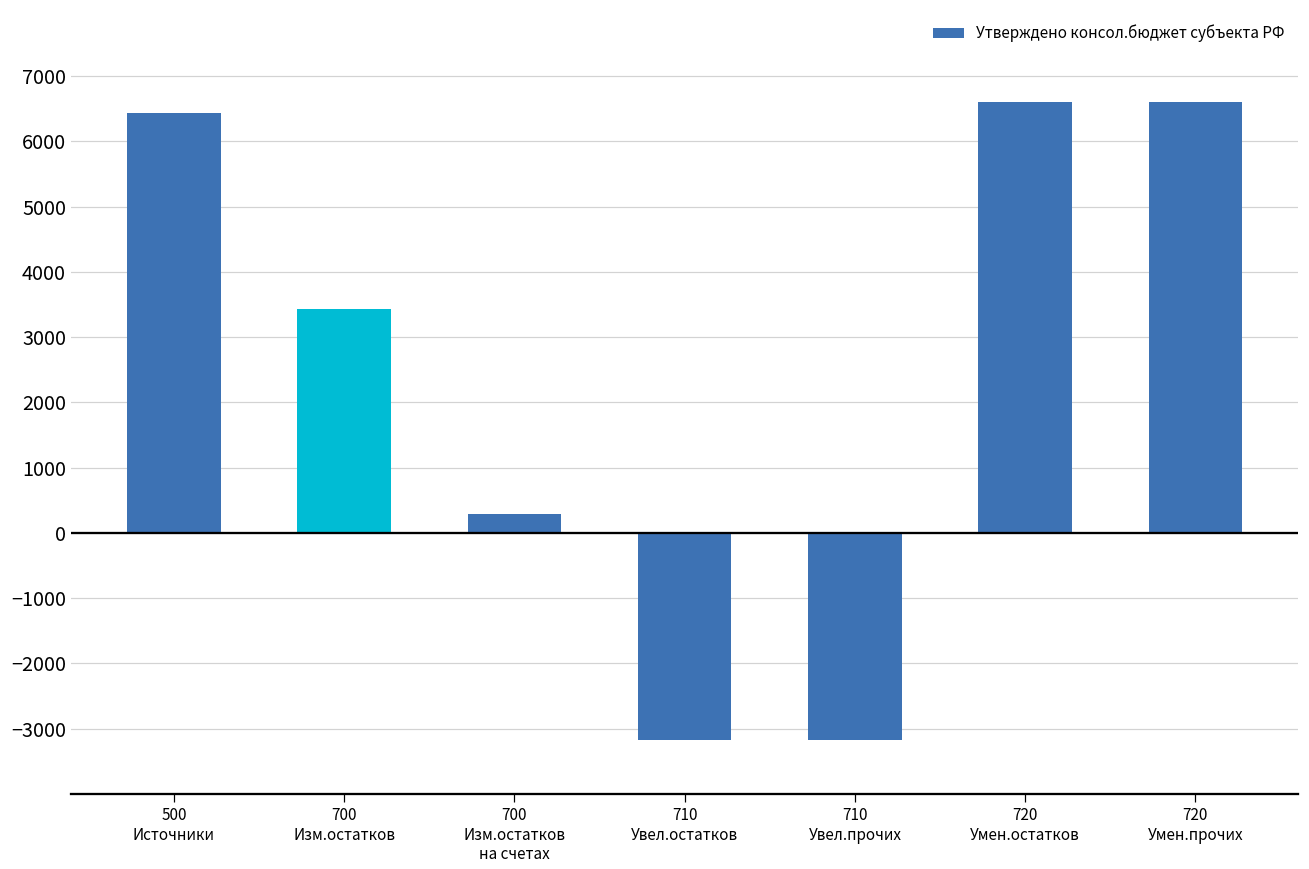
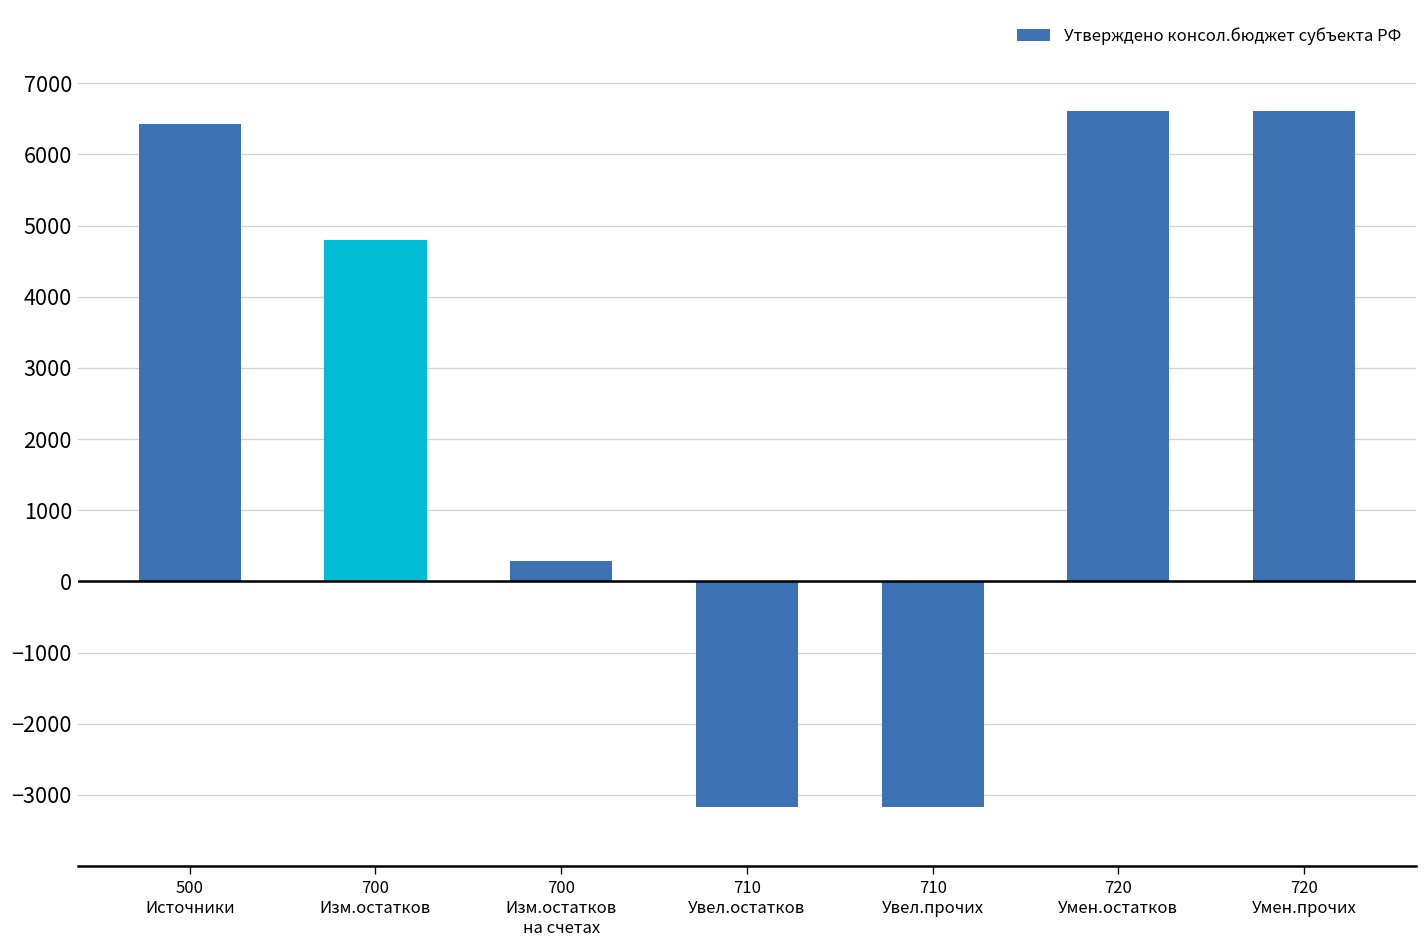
  {
    "500 Источники": 6400,
-   "700 Изм.остатков": 3400,
+   "700 Изм.остатков": 4800,
    "700 Изм.остатков на счетах": 300,
    "710 Увел.остатков": -3200,
    "710 Увел.прочих": -3200,
    "720 Умен.остатков": 6600,
    "720 Умен.прочих": 6600
  }
